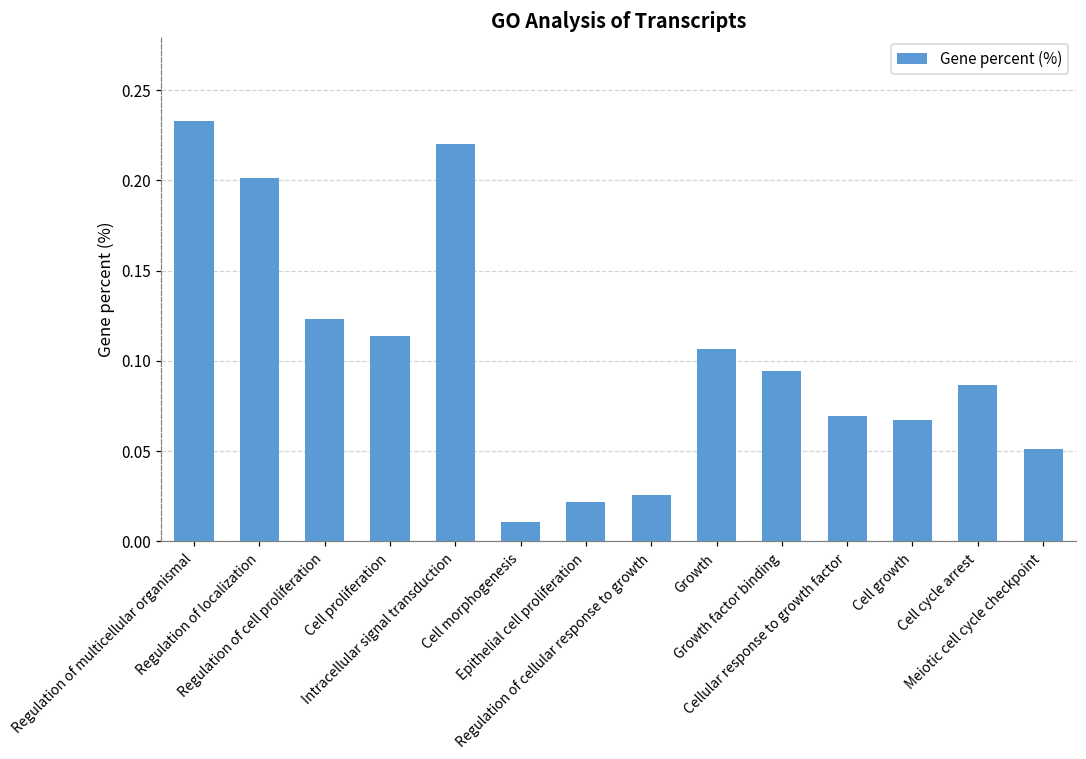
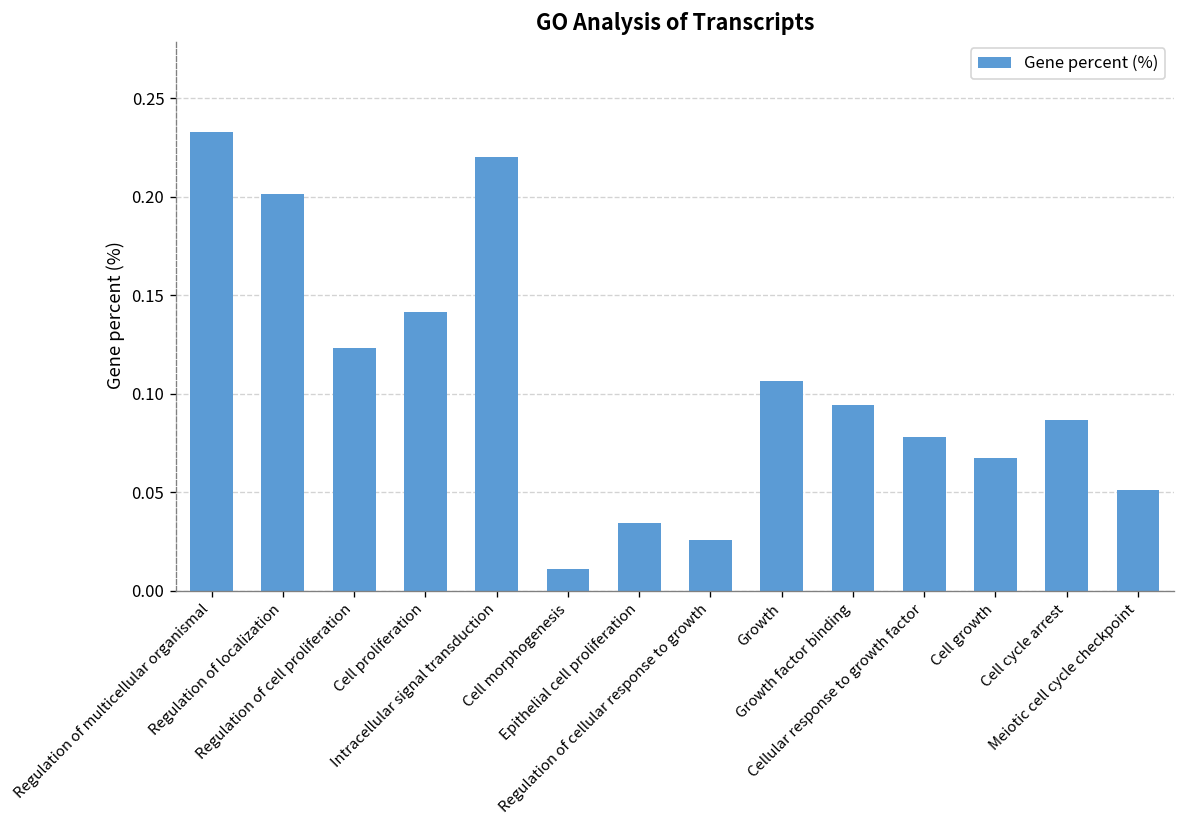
  {
    "Regulation of multicellular organismal": 0.233,
    "Regulation of localization": 0.201,
    "Regulation of cell proliferation": 0.123,
-   "Cell proliferation": 0.114,
+   "Cell proliferation": 0.141,
    "Intracellular signal transduction": 0.220,
    "Cell morphogenesis": 0.011,
-   "Epithelial cell proliferation": 0.022,
+   "Epithelial cell proliferation": 0.034,
    "Regulation of cellular response to growth": 0.026,
    "Growth": 0.107,
    "Growth factor binding": 0.094,
-   "Cellular response to growth factor": 0.070,
+   "Cellular response to growth factor": 0.078,
    "Cell growth": 0.067,
    "Cell cycle arrest": 0.087,
    "Meiotic cell cycle checkpoint": 0.051
  }
